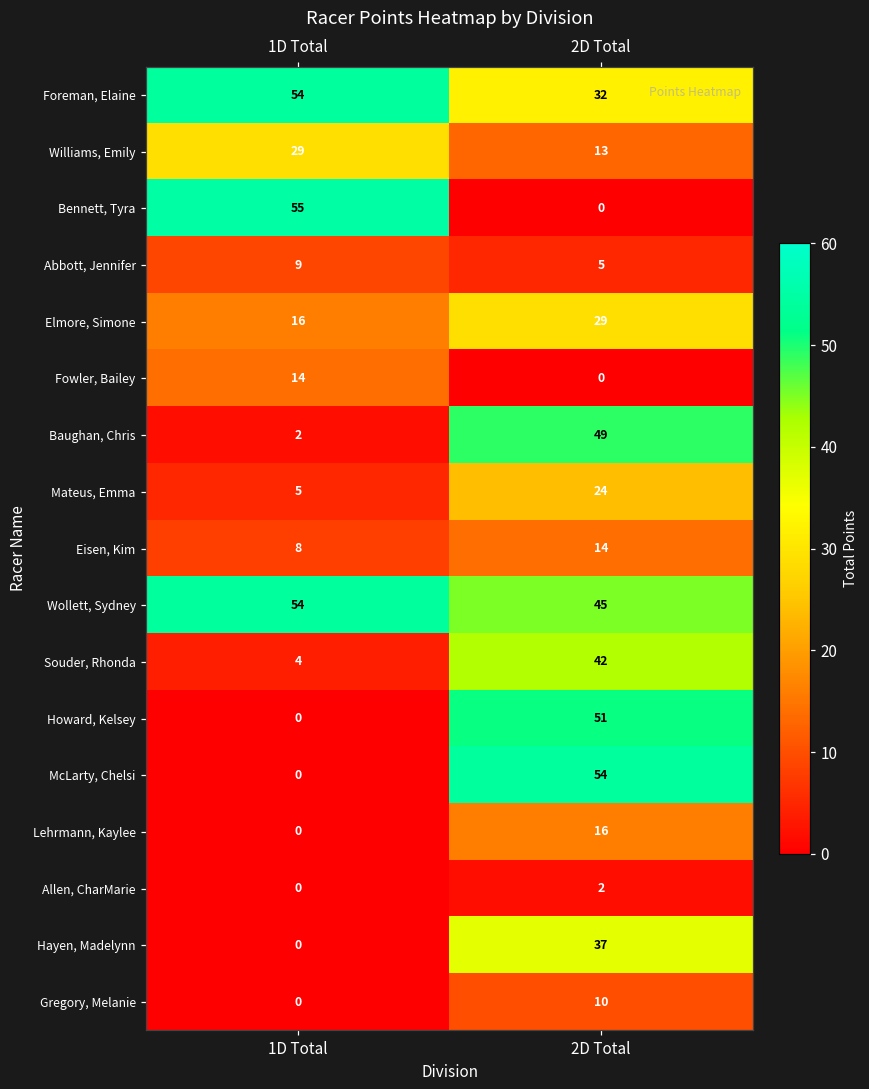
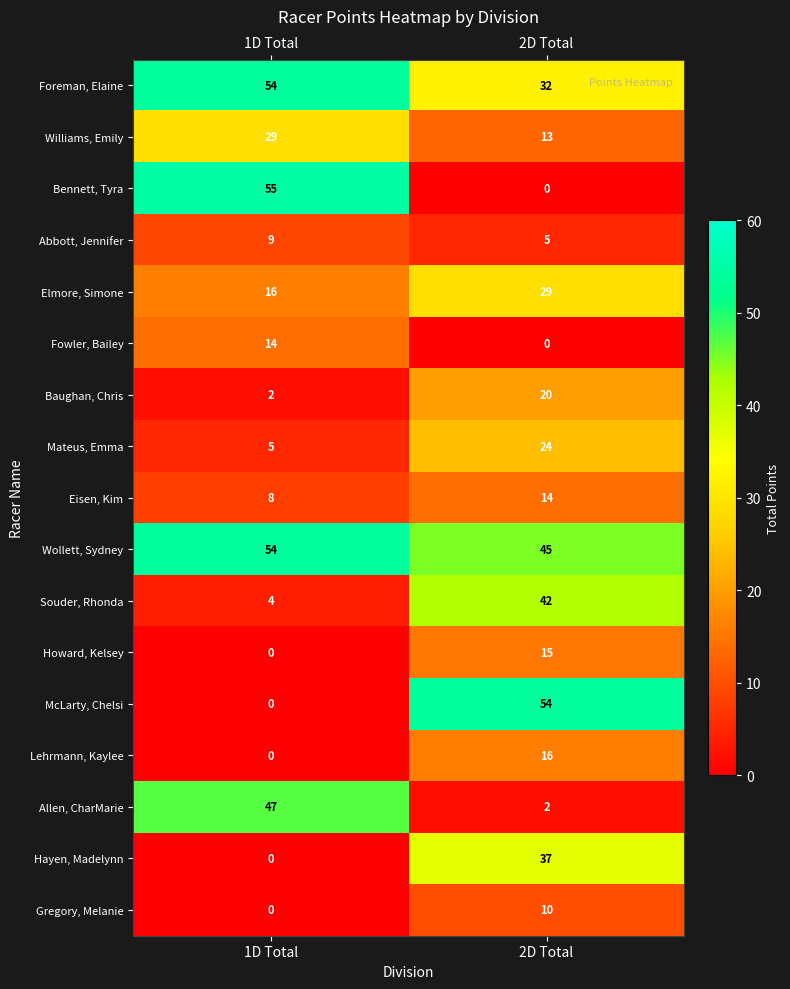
  {
    "Foreman, Elaine": {
      "1D Total": 54
    },
    "Williams, Emily": {
      "1D Total": 29,
      "2D Total": 13
    },
    "Bennett, Tyra": {
      "1D Total": 55,
      "2D Total": 0
    },
    "Abbott, Jennifer": {
      "1D Total": 9,
      "2D Total": 5
    },
    "Elmore, Simone": {
      "1D Total": 16,
      "2D Total": 29
    },
    "Fowler, Bailey": {
      "1D Total": 14,
      "2D Total": 0
    },
    "Baughan, Chris": {
      "1D Total": 2,
-     "2D Total": 49
+     "2D Total": 20
    },
    "Mateus, Emma": {
      "1D Total": 5,
      "2D Total": 24
    },
    "Eisen, Kim": {
      "1D Total": 8,
      "2D Total": 14
    },
    "Wollett, Sydney": {
      "1D Total": 54,
      "2D Total": 45
    },
    "Souder, Rhonda": {
      "1D Total": 4,
      "2D Total": 42
    },
    "Howard, Kelsey": {
      "1D Total": 0,
-     "2D Total": 51
+     "2D Total": 15
    },
    "McLarty, Chelsi": {
      "1D Total": 0,
      "2D Total": 54
    },
    "Lehrmann, Kaylee": {
      "1D Total": 0,
      "2D Total": 16
    },
    "Allen, CharMarie": {
-     "1D Total": 0,
+     "1D Total": 47,
      "2D Total": 2
    },
    "Hayen, Madelynn": {
      "1D Total": 0,
      "2D Total": 37
    },
    "Gregory, Melanie": {
      "1D Total": 0,
      "2D Total": 10
    }
  }
